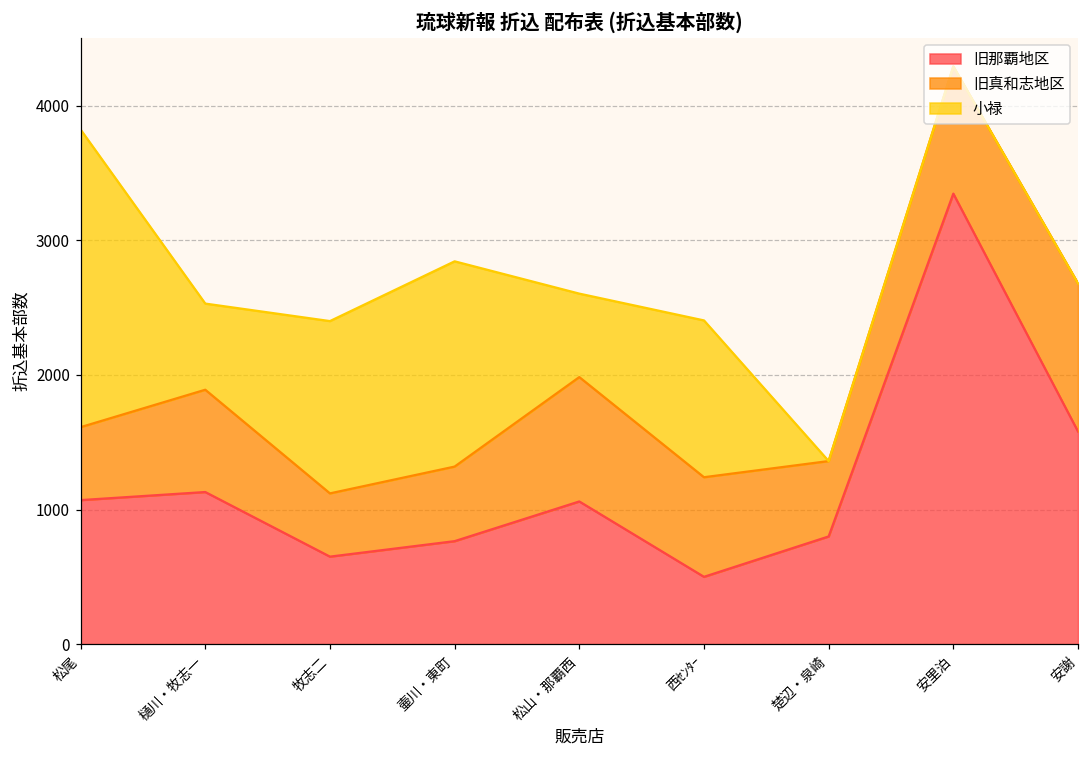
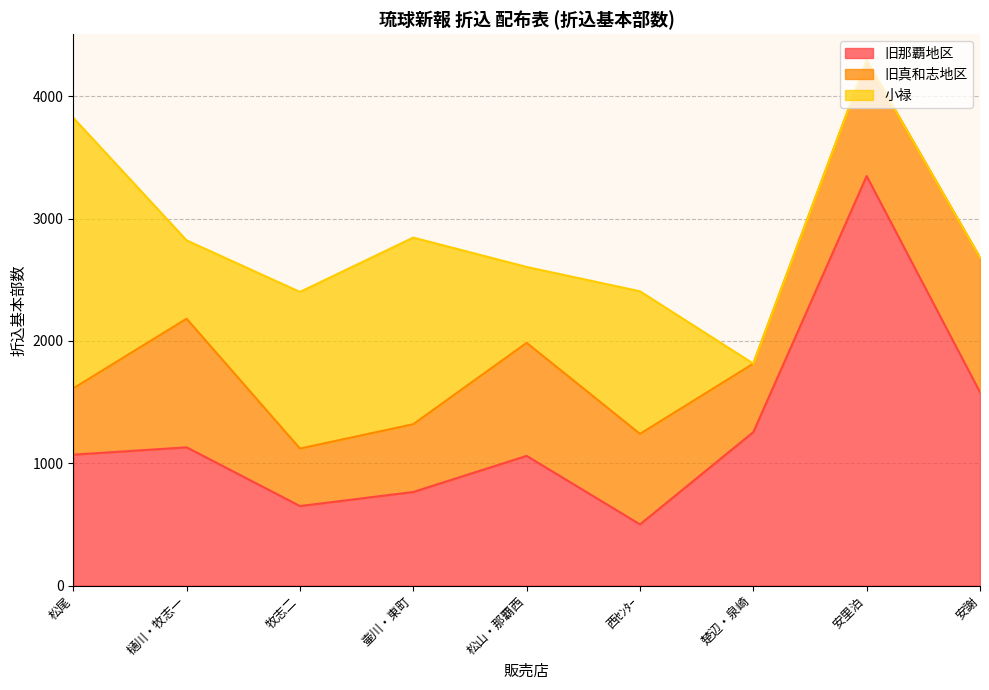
  {
    "旧那覇地区": {
      "松尾": 1070,
      "樋川・牧志一": 1130,
      "牧志二": 650,
      "壷川・東町": 770,
      "松山・那覇西": 1060,
      "西ｾﾝﾀｰ": 500,
-     "楚辺・泉崎": 800,
+     "楚辺・泉崎": 1250,
      "安里泊": 3350,
      "安謝": 1580
    },
    "旧真和志地区": {
      "松尾": 540,
-     "樋川・牧志一": 760,
+     "樋川・牧志一": 1050,
      "牧志二": 470,
      "壷川・東町": 550,
      "松山・那覇西": 920,
      "西ｾﾝﾀｰ": 740
    },
    "小禄": {
      "松尾": 2210,
      "樋川・牧志一": 640,
      "牧志二": 1280,
      "壷川・東町": 1530,
      "松山・那覇西": 620,
      "西ｾﾝﾀｰ": 1170
    }
  }
